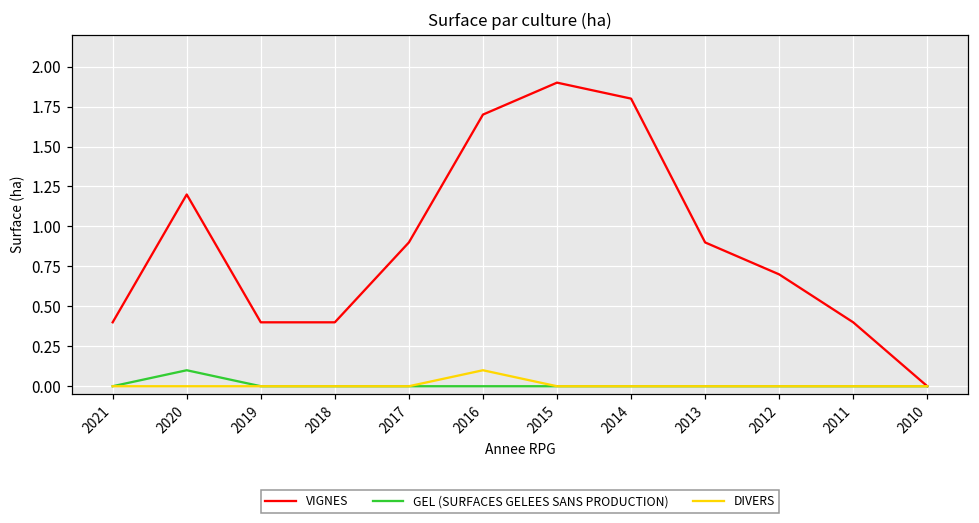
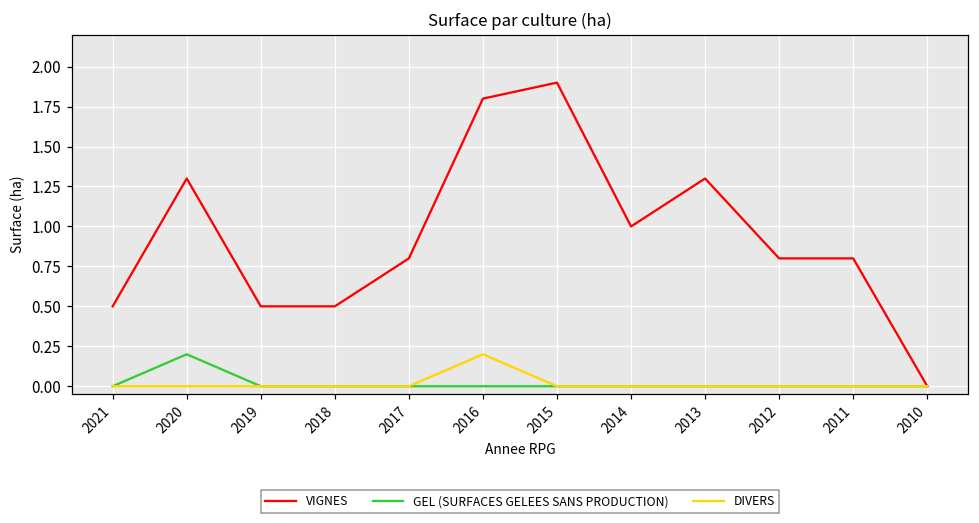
  {
    "VIGNES": {
-     "2021": 0.4,
-     "2020": 1.2,
-     "2019": 0.4,
-     "2018": 0.4,
-     "2017": 0.9,
-     "2016": 1.7,
+     "2021": 0.5,
+     "2020": 1.3,
+     "2019": 0.5,
+     "2018": 0.5,
+     "2017": 0.8,
+     "2016": 1.8,
      "2015": 1.9,
-     "2014": 1.8,
-     "2013": 0.9,
-     "2012": 0.7,
-     "2011": 0.4
+     "2014": 1.0,
+     "2013": 1.3,
+     "2012": 0.8,
+     "2011": 0.8
    },
    "GEL (SURFACES GELEES SANS PRODUCTION)": {
-     "2020": 0.1,
+     "2020": 0.2,
      "2016": 0.0
    },
    "DIVERS": {
      "2020": 0.0,
-     "2016": 0.1
+     "2016": 0.2
    }
  }
